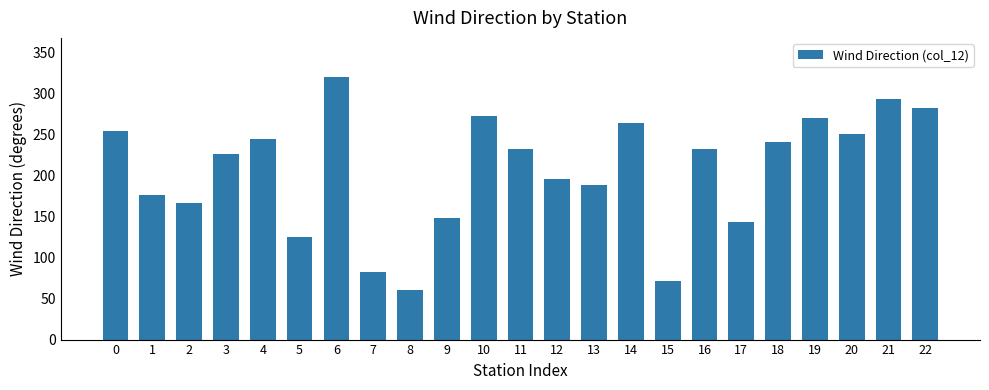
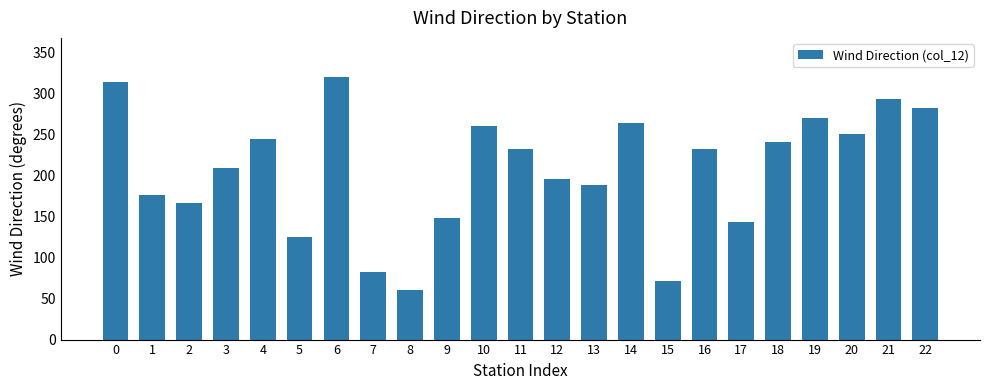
  {
-   "0": 250,
+   "0": 310,
    "1": 180,
    "2": 170,
-   "3": 230,
+   "3": 210,
    "4": 250,
    "5": 130,
    "6": 320,
    "7": 80,
    "8": 60,
    "9": 150,
-   "10": 270,
+   "10": 260,
    "11": 230,
    "12": 200,
    "13": 190,
    "14": 260,
    "15": 70,
    "16": 230,
    "17": 140,
    "18": 240,
    "19": 270,
    "20": 250,
    "21": 290,
    "22": 280
  }
